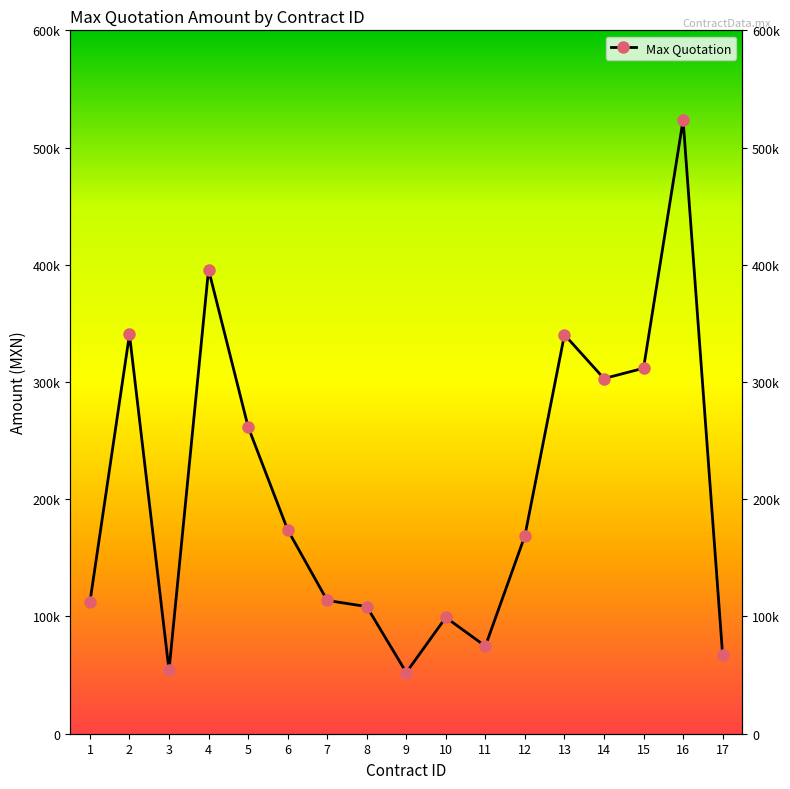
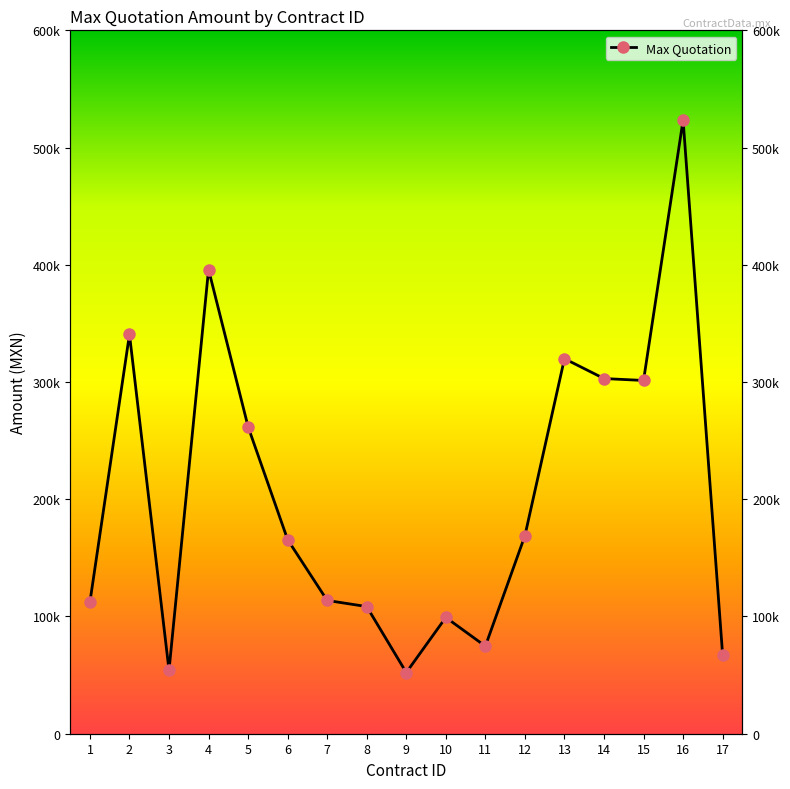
  {
    "1": 112000,
    "2": 341000,
    "3": 54000,
    "4": 396000,
    "5": 262000,
-   "6": 174000,
+   "6": 166000,
    "7": 114000,
    "8": 108000,
    "9": 52000,
    "10": 99000,
    "11": 75000,
    "12": 169000,
-   "13": 340000,
+   "13": 320000,
    "14": 303000,
-   "15": 312000,
+   "15": 301000,
    "16": 523000,
    "17": 67000
  }
